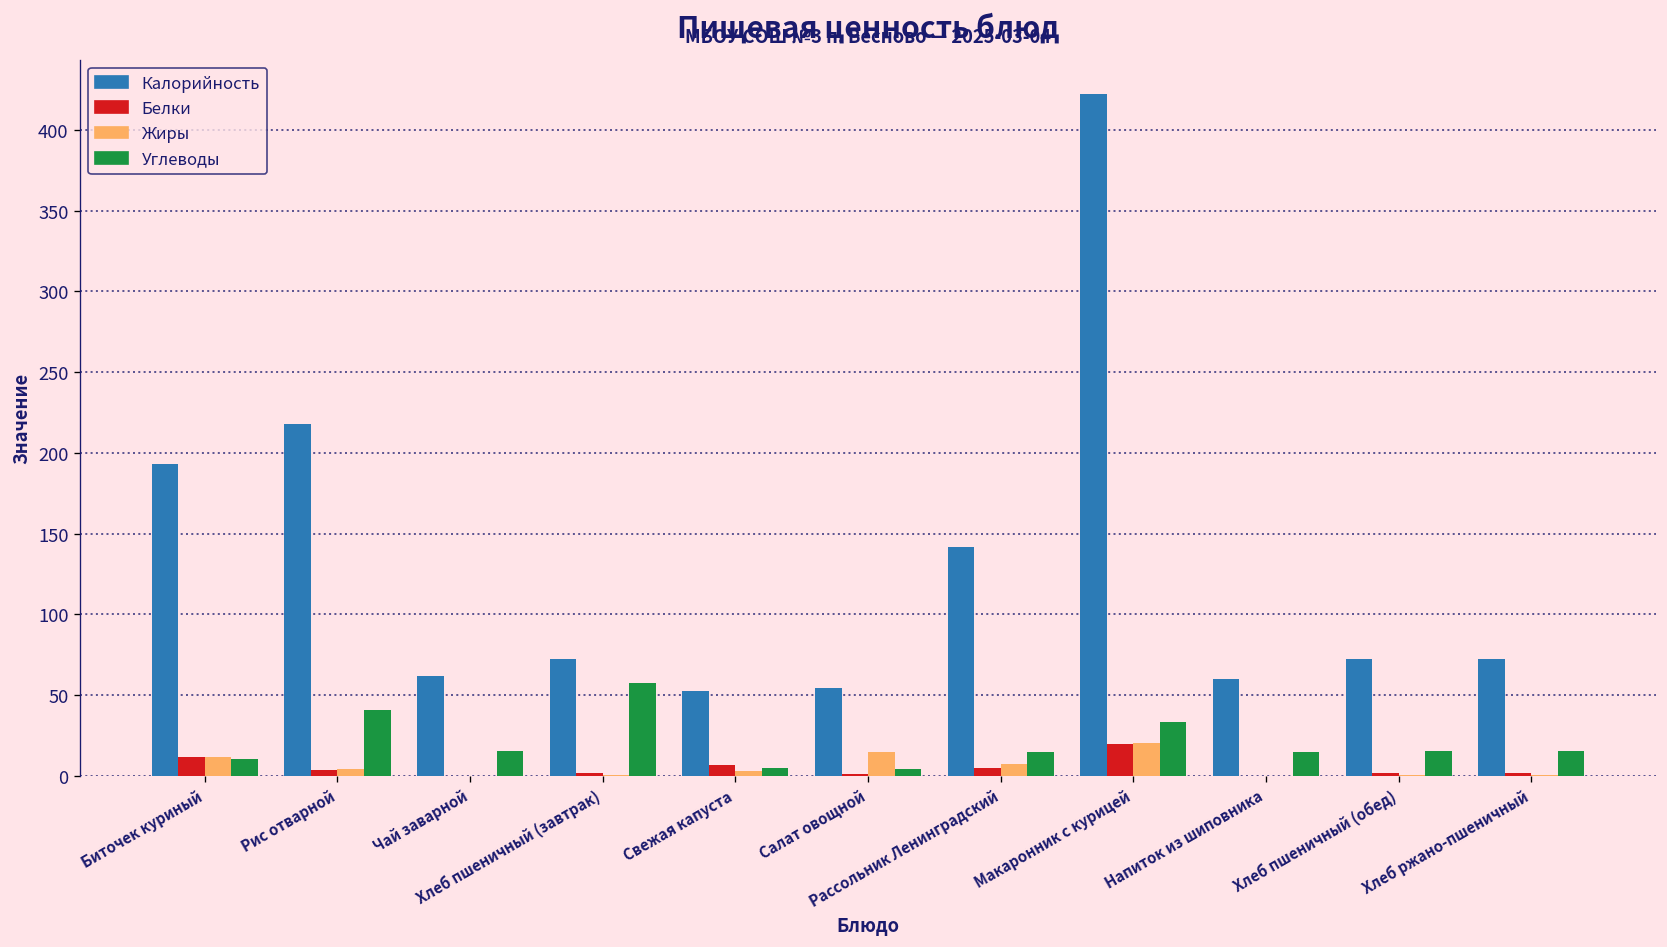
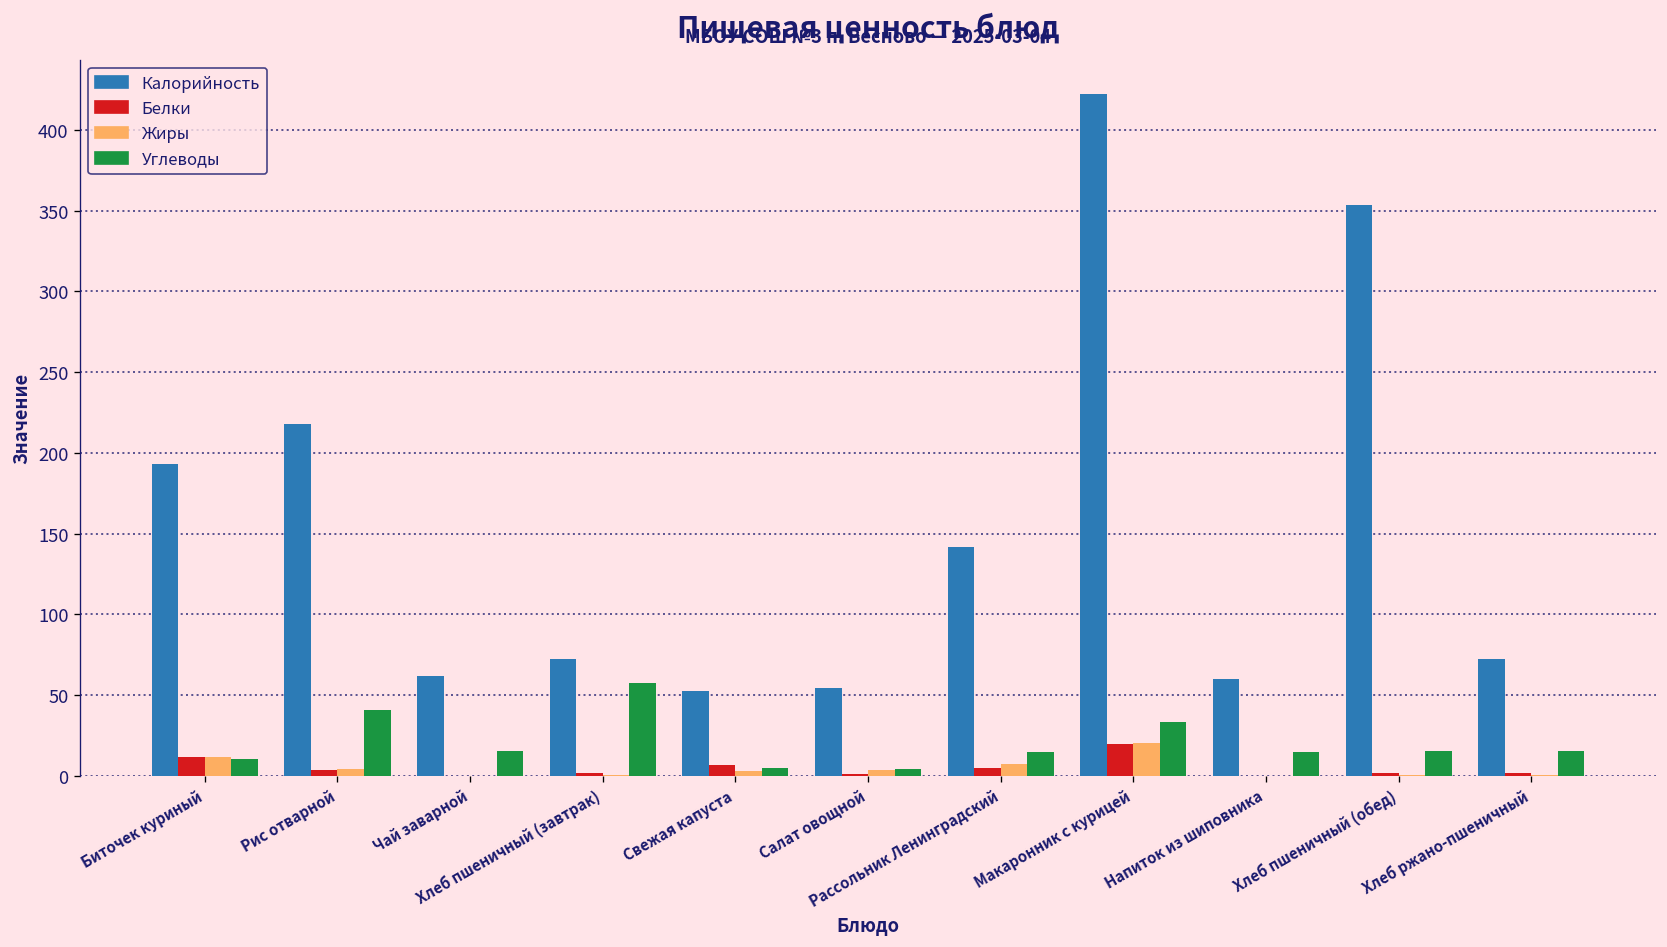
  {
    "Калорийность": {
      "Биточек куриный": 193,
      "Рис отварной": 218,
      "Чай заварной": 62,
      "Хлеб пшеничный (завтрак)": 72,
      "Свежая капуста": 52,
      "Салат овощной": 54,
      "Рассольник Ленинградский": 142,
      "Макаронник с курицей": 422,
      "Напиток из шиповника": 60,
-     "Хлеб пшеничный (обед)": 72,
+     "Хлеб пшеничный (обед)": 354,
      "Хлеб ржано-пшеничный": 72
    },
    "Белки": {
      "Биточек куриный": 12,
      "Рис отварной": 4,
      "Свежая капуста": 7,
      "Рассольник Ленинградский": 5,
      "Макаронник с курицей": 20
    },
    "Жиры": {
      "Биточек куриный": 12,
      "Рис отварной": 4,
      "Свежая капуста": 3,
-     "Салат овощной": 15,
+     "Салат овощной": 4,
      "Рассольник Ленинградский": 7,
      "Макаронник с курицей": 21
    },
    "Углеводы": {
      "Биточек куриный": 11,
      "Рис отварной": 41,
      "Чай заварной": 15,
      "Хлеб пшеничный (завтрак)": 58,
      "Свежая капуста": 5,
      "Салат овощной": 5,
      "Рассольник Ленинградский": 15,
      "Макаронник с курицей": 34,
      "Напиток из шиповника": 15,
      "Хлеб пшеничный (обед)": 16,
      "Хлеб ржано-пшеничный": 16
    }
  }
